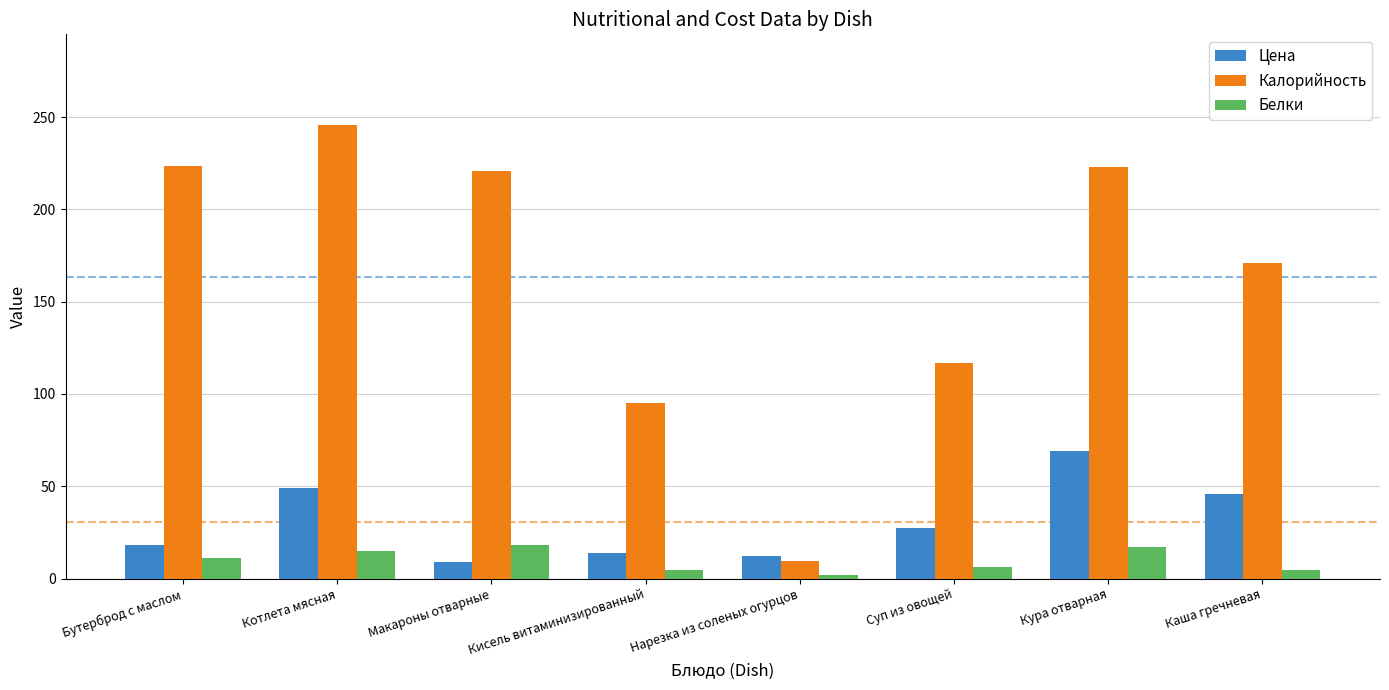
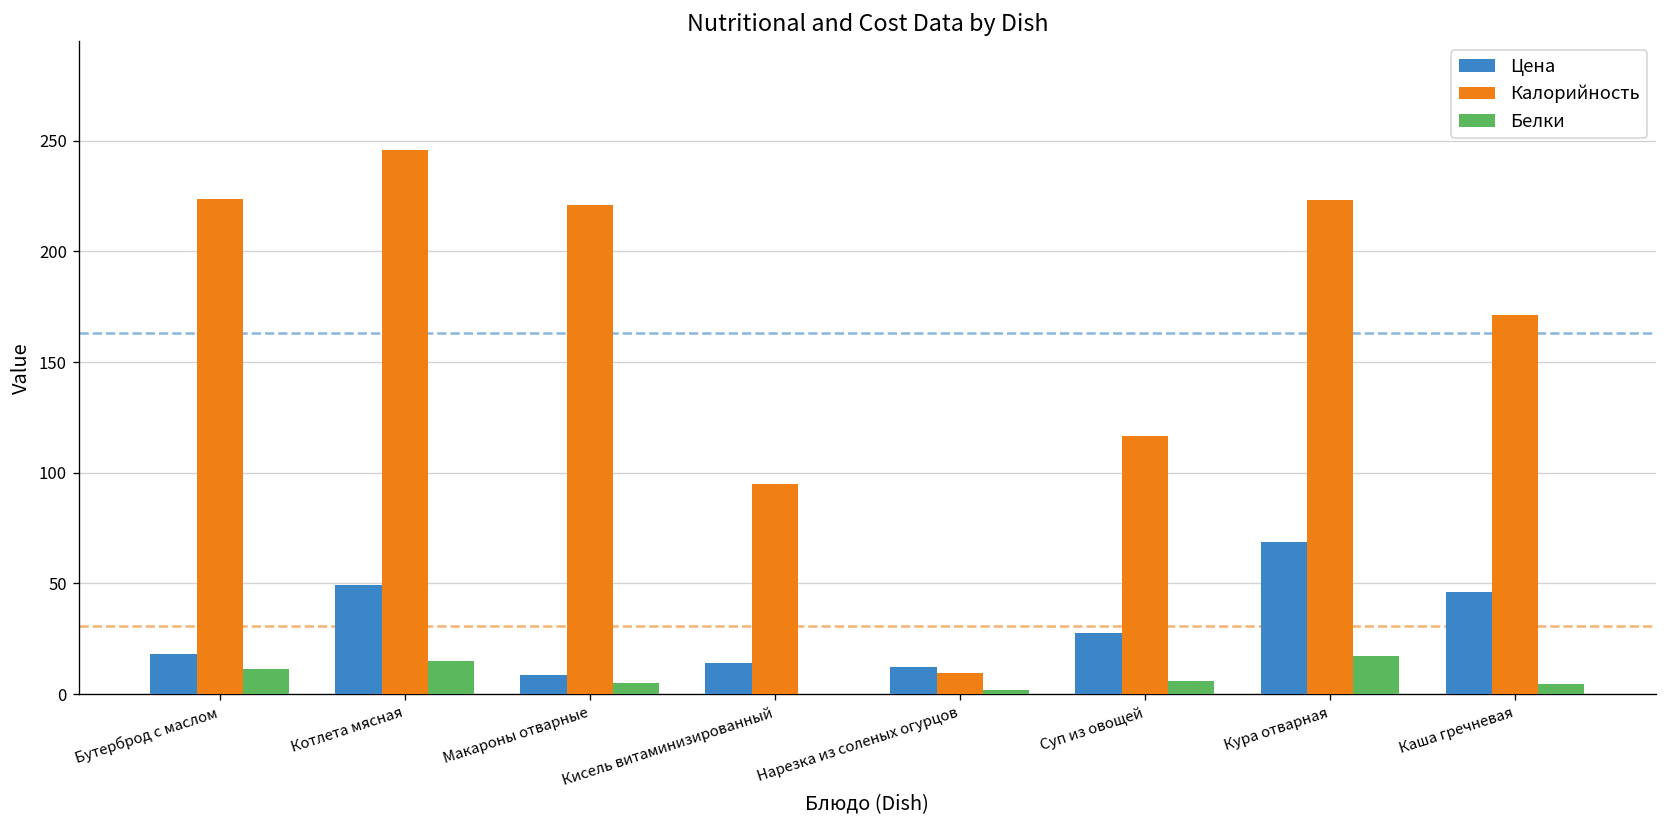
  {
    "Цена": {
      "Бутерброд с маслом": 18,
      "Котлета мясная": 49,
      "Макароны отварные": 9,
      "Кисель витаминизированный": 14,
      "Нарезка из соленых огурцов": 12,
      "Суп из овощей": 27,
      "Кура отварная": 69,
      "Каша гречневая": 46
    },
    "Калорийность": {
      "Бутерброд с маслом": 224,
      "Котлета мясная": 246,
      "Макароны отварные": 221,
      "Кисель витаминизированный": 95,
      "Нарезка из соленых огурцов": 10,
      "Суп из овощей": 117,
      "Кура отварная": 223,
      "Каша гречневая": 171
    },
    "Белки": {
      "Бутерброд с маслом": 11,
      "Котлета мясная": 15,
-     "Макароны отварные": 18,
-     "Кисель витаминизированный": 5,
+     "Макароны отварные": 5,
+     "Кисель витаминизированный": 0,
      "Нарезка из соленых огурцов": 2,
      "Суп из овощей": 6,
      "Кура отварная": 17,
      "Каша гречневая": 5
    }
  }
